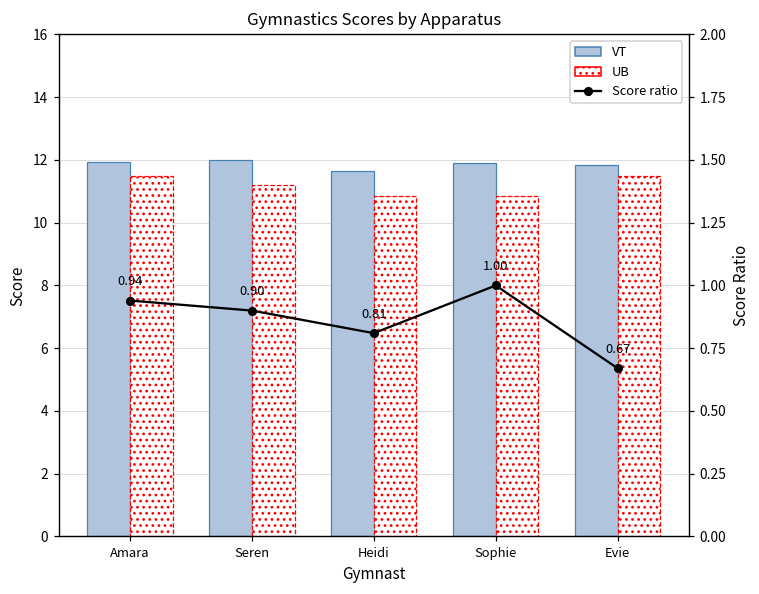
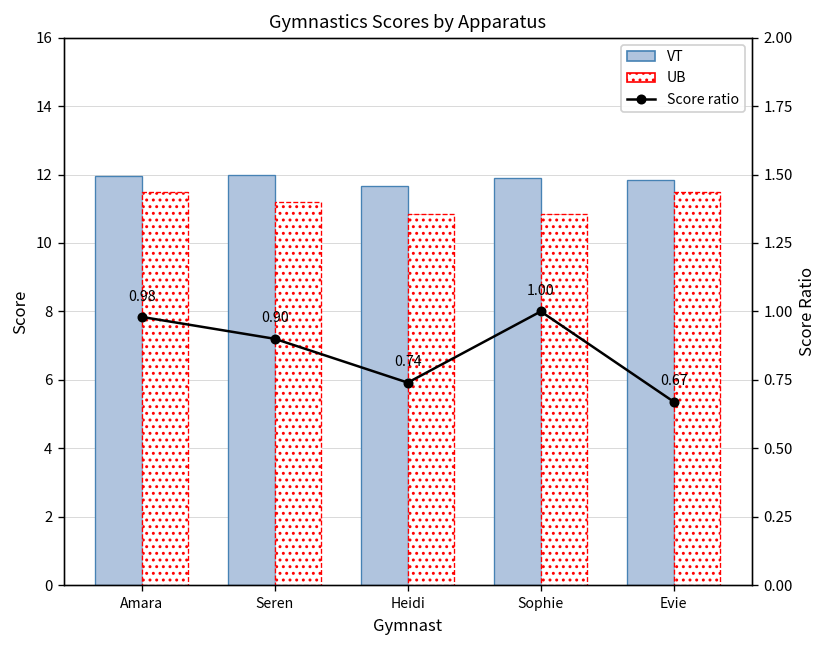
  {
    "Score ratio": {
-     "Amara": 0.94,
+     "Amara": 0.98,
      "Seren": 0.90,
-     "Heidi": 0.81,
+     "Heidi": 0.74,
      "Sophie": 1.00,
      "Evie": 0.67
    }
  }
